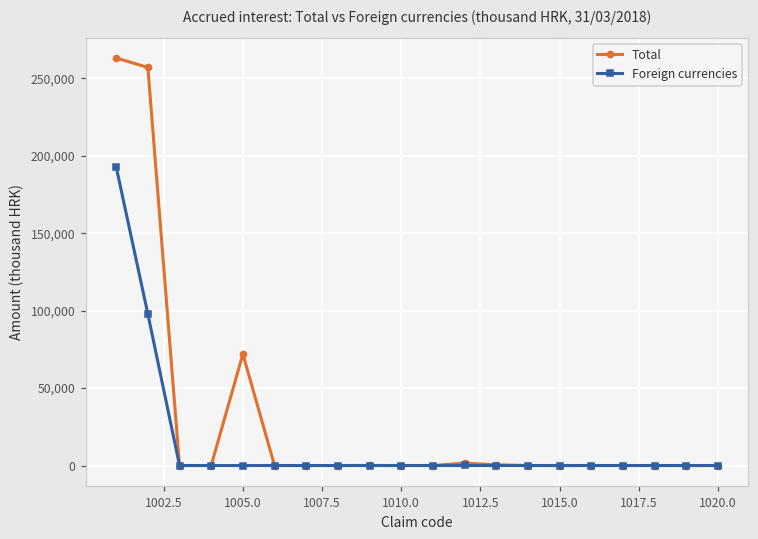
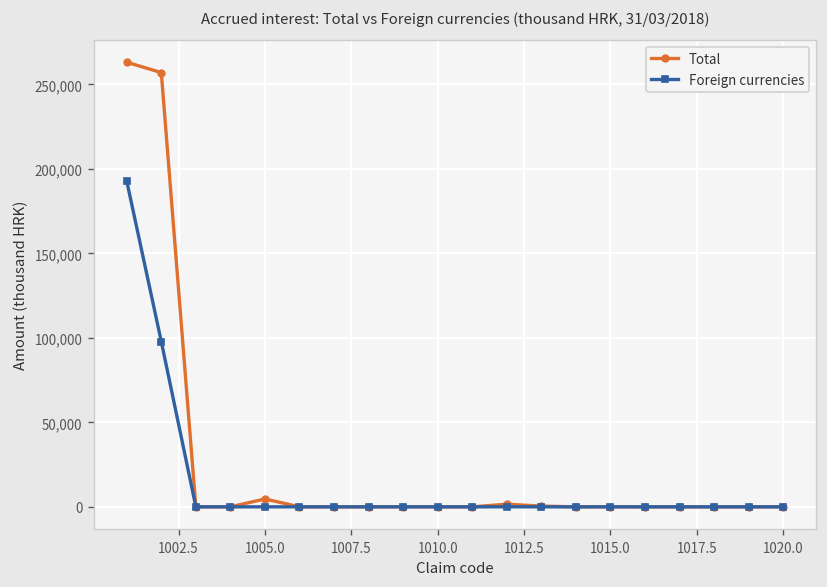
  {
    "Total": {
-     "1005.0": "72,000"
+     "1005.0": "5,000"
    },
    "Foreign currencies": {
      "1005.0": "0"
    }
  }
